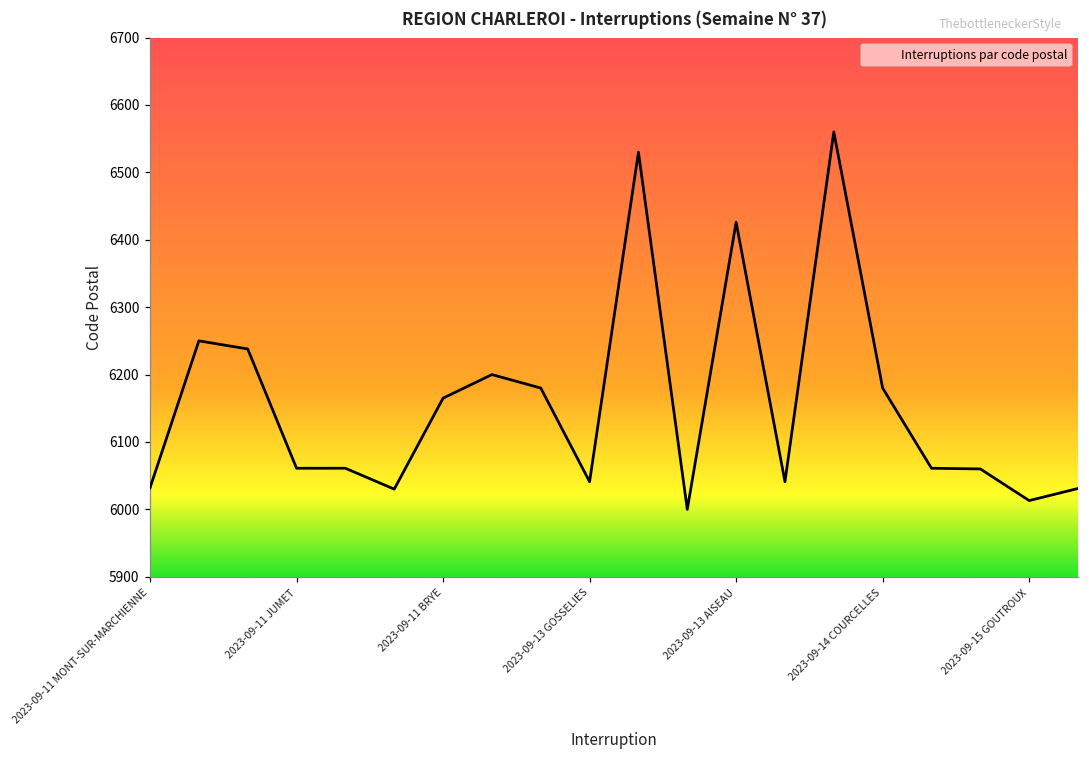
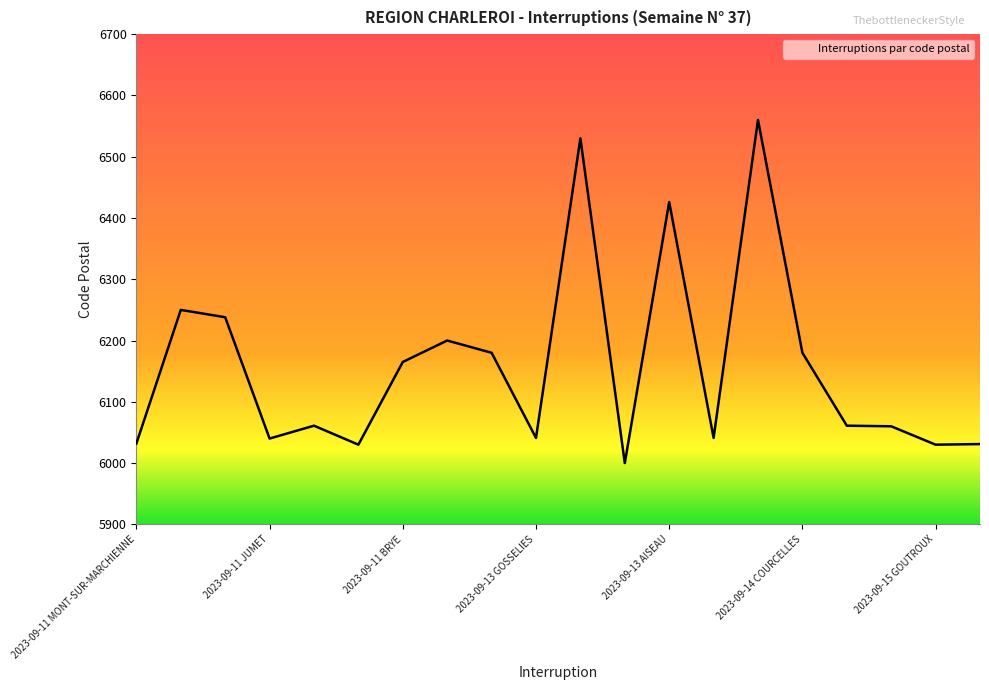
  {
    "2023-09-11 MONT-SUR-MARCHIENNE": 6030,
-   "2023-09-11 JUMET": 6060,
+   "2023-09-11 JUMET": 6040,
    "2023-09-11 BRYE": 6170,
    "2023-09-13 GOSSELIES": 6040,
    "2023-09-13 AISEAU": 6430,
    "2023-09-14 COURCELLES": 6180,
-   "2023-09-15 GOUTROUX": 6010
+   "2023-09-15 GOUTROUX": 6030
  }
